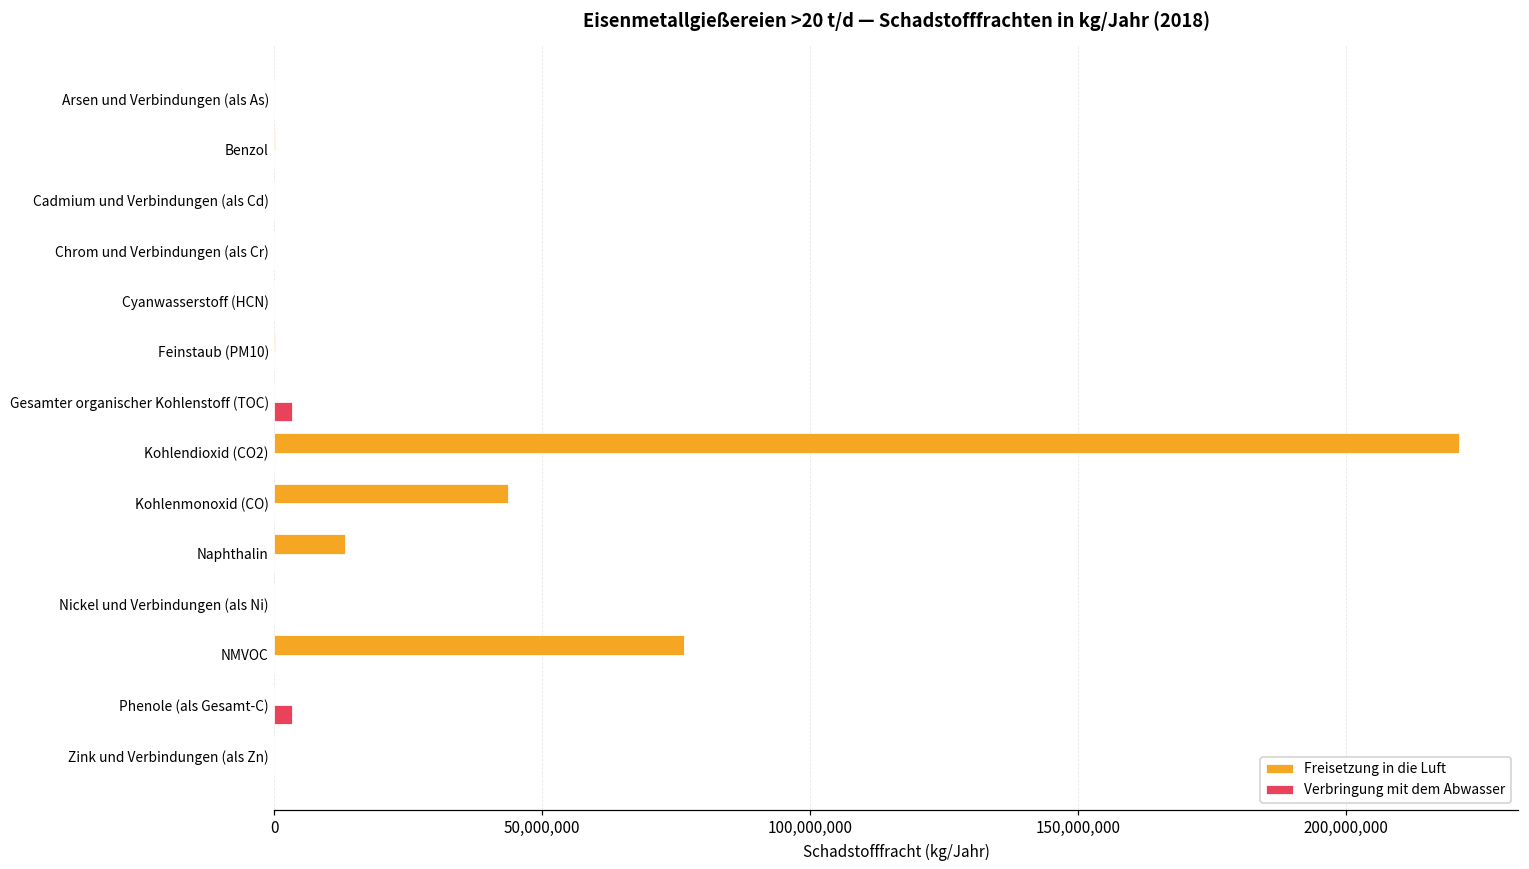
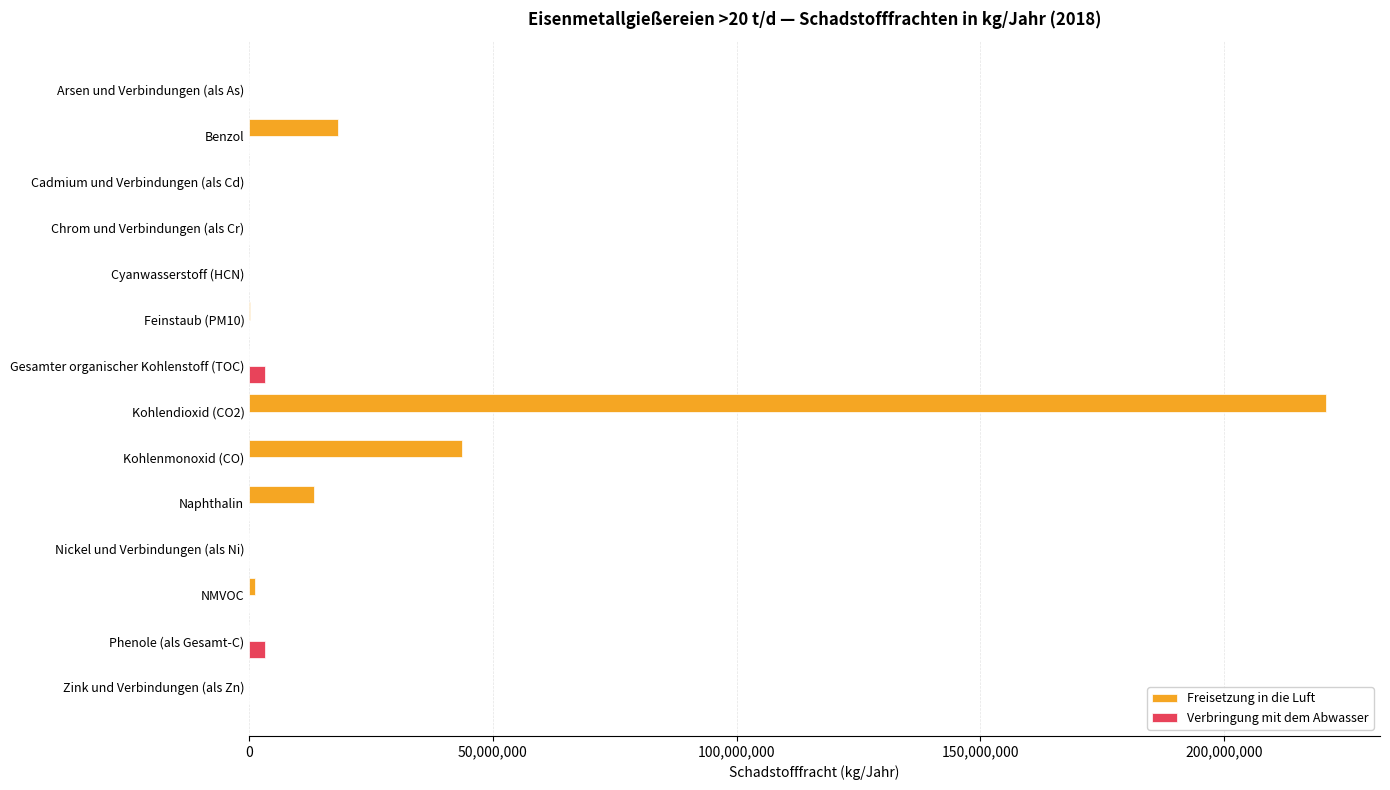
  {
    "Freisetzung in die Luft": {
-     "Benzol": "0",
+     "Benzol": "18,000,000",
      "Gesamter organischer Kohlenstoff (TOC)": "0",
      "Kohlendioxid (CO2)": "221,000,000",
      "Kohlenmonoxid (CO)": "44,000,000",
      "Naphthalin": "13,000,000",
-     "NMVOC": "76,000,000",
+     "NMVOC": "1,000,000",
      "Phenole (als Gesamt-C)": "0",
      "Zink und Verbindungen (als Zn)": "0"
    },
    "Verbringung mit dem Abwasser": {
      "Arsen und Verbindungen (als As)": "0",
      "Benzol": "0",
      "Cadmium und Verbindungen (als Cd)": "0",
      "Chrom und Verbindungen (als Cr)": "0",
      "Cyanwasserstoff (HCN)": "0",
      "Feinstaub (PM10)": "0",
      "Gesamter organischer Kohlenstoff (TOC)": "3,000,000",
      "Kohlendioxid (CO2)": "0",
      "Kohlenmonoxid (CO)": "0",
      "Naphthalin": "0",
      "NMVOC": "0",
      "Phenole (als Gesamt-C)": "3,000,000"
    }
  }
